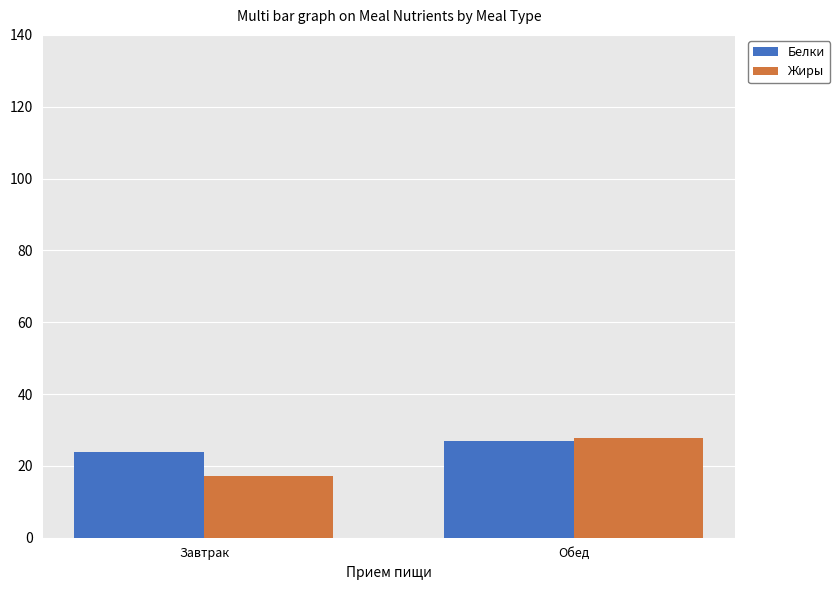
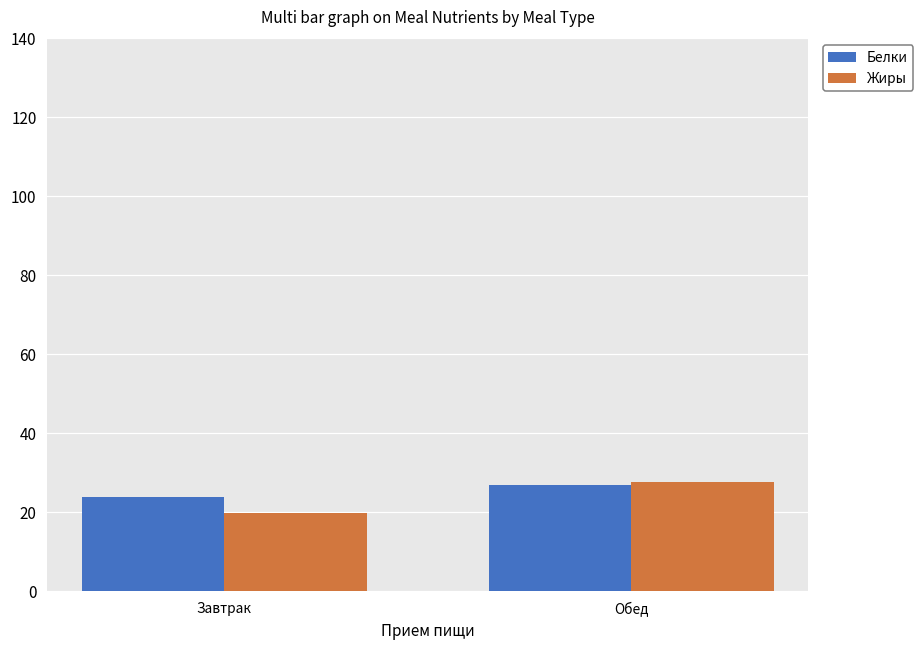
  {
    "Белки": {
      "Завтрак": 24,
      "Обед": 27
    },
    "Жиры": {
-     "Завтрак": 17,
+     "Завтрак": 20,
      "Обед": 28
    }
  }
